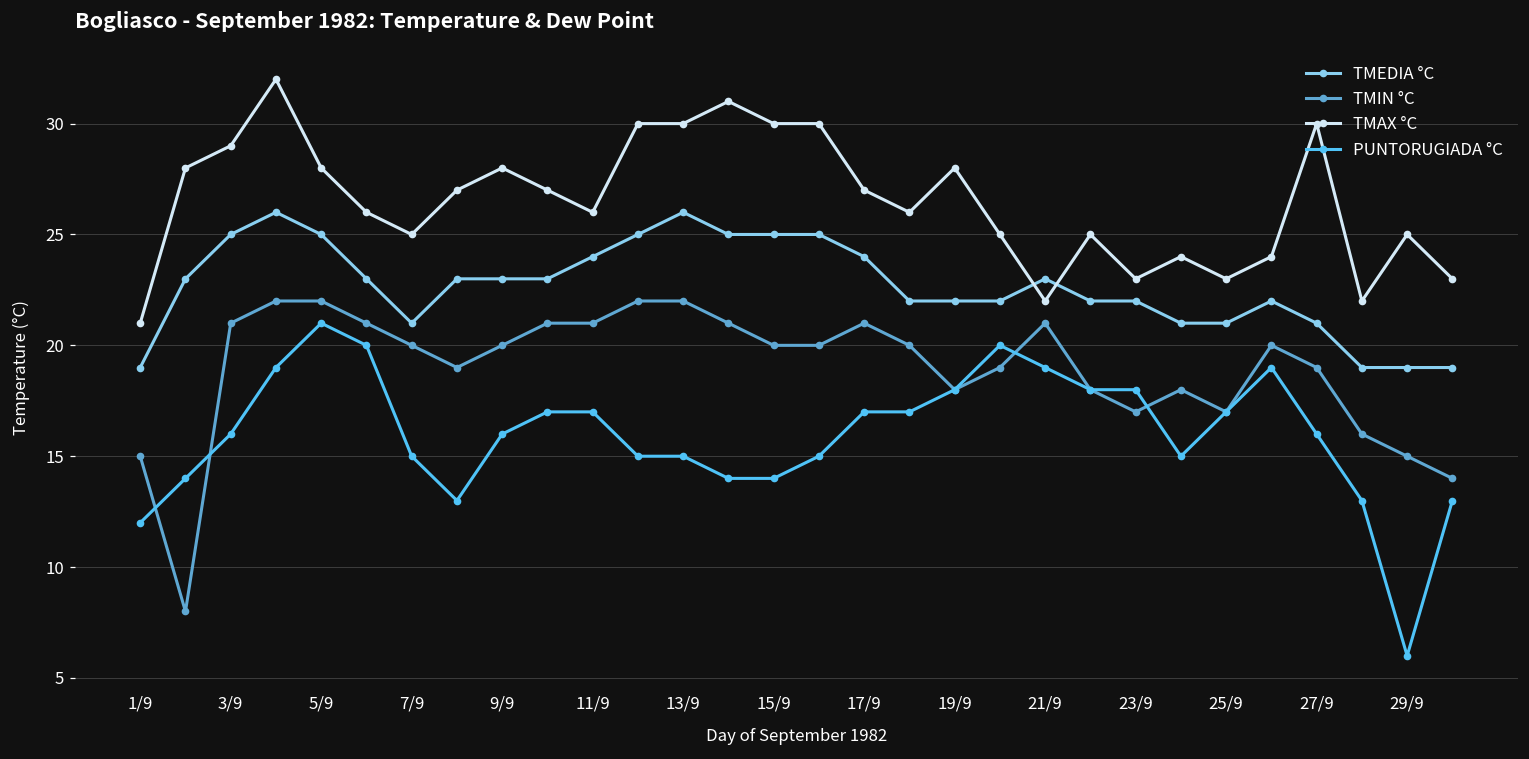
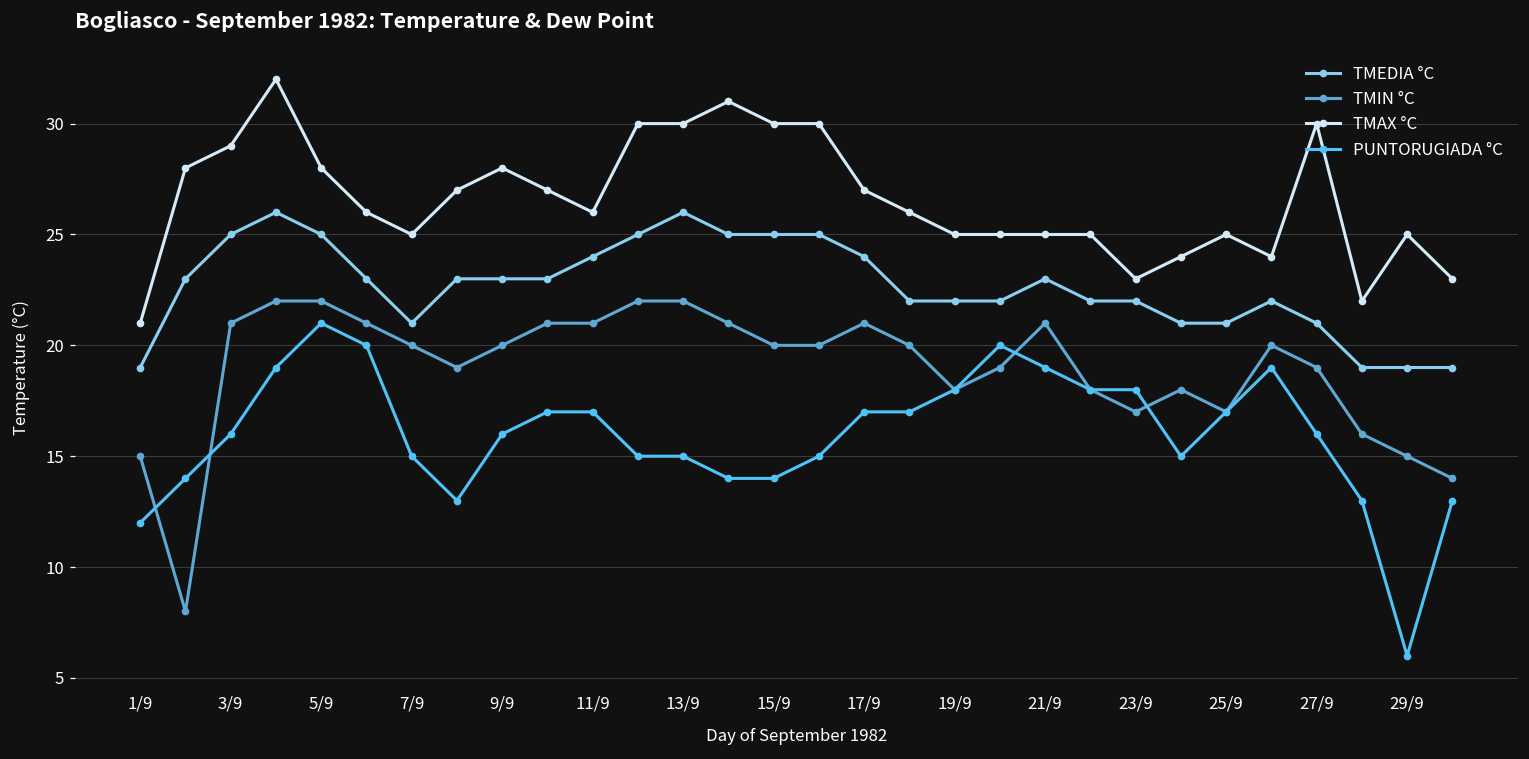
  {
    "TMAX °C": {
      "1/9": 21,
      "3/9": 29,
      "5/9": 28,
      "7/9": 25,
      "9/9": 28,
      "11/9": 26,
      "13/9": 30,
      "15/9": 30,
      "17/9": 27,
-     "19/9": 28,
-     "21/9": 22,
+     "19/9": 25,
+     "21/9": 25,
      "23/9": 23,
-     "25/9": 23,
+     "25/9": 25,
      "27/9": 30,
      "29/9": 25
    }
  }
